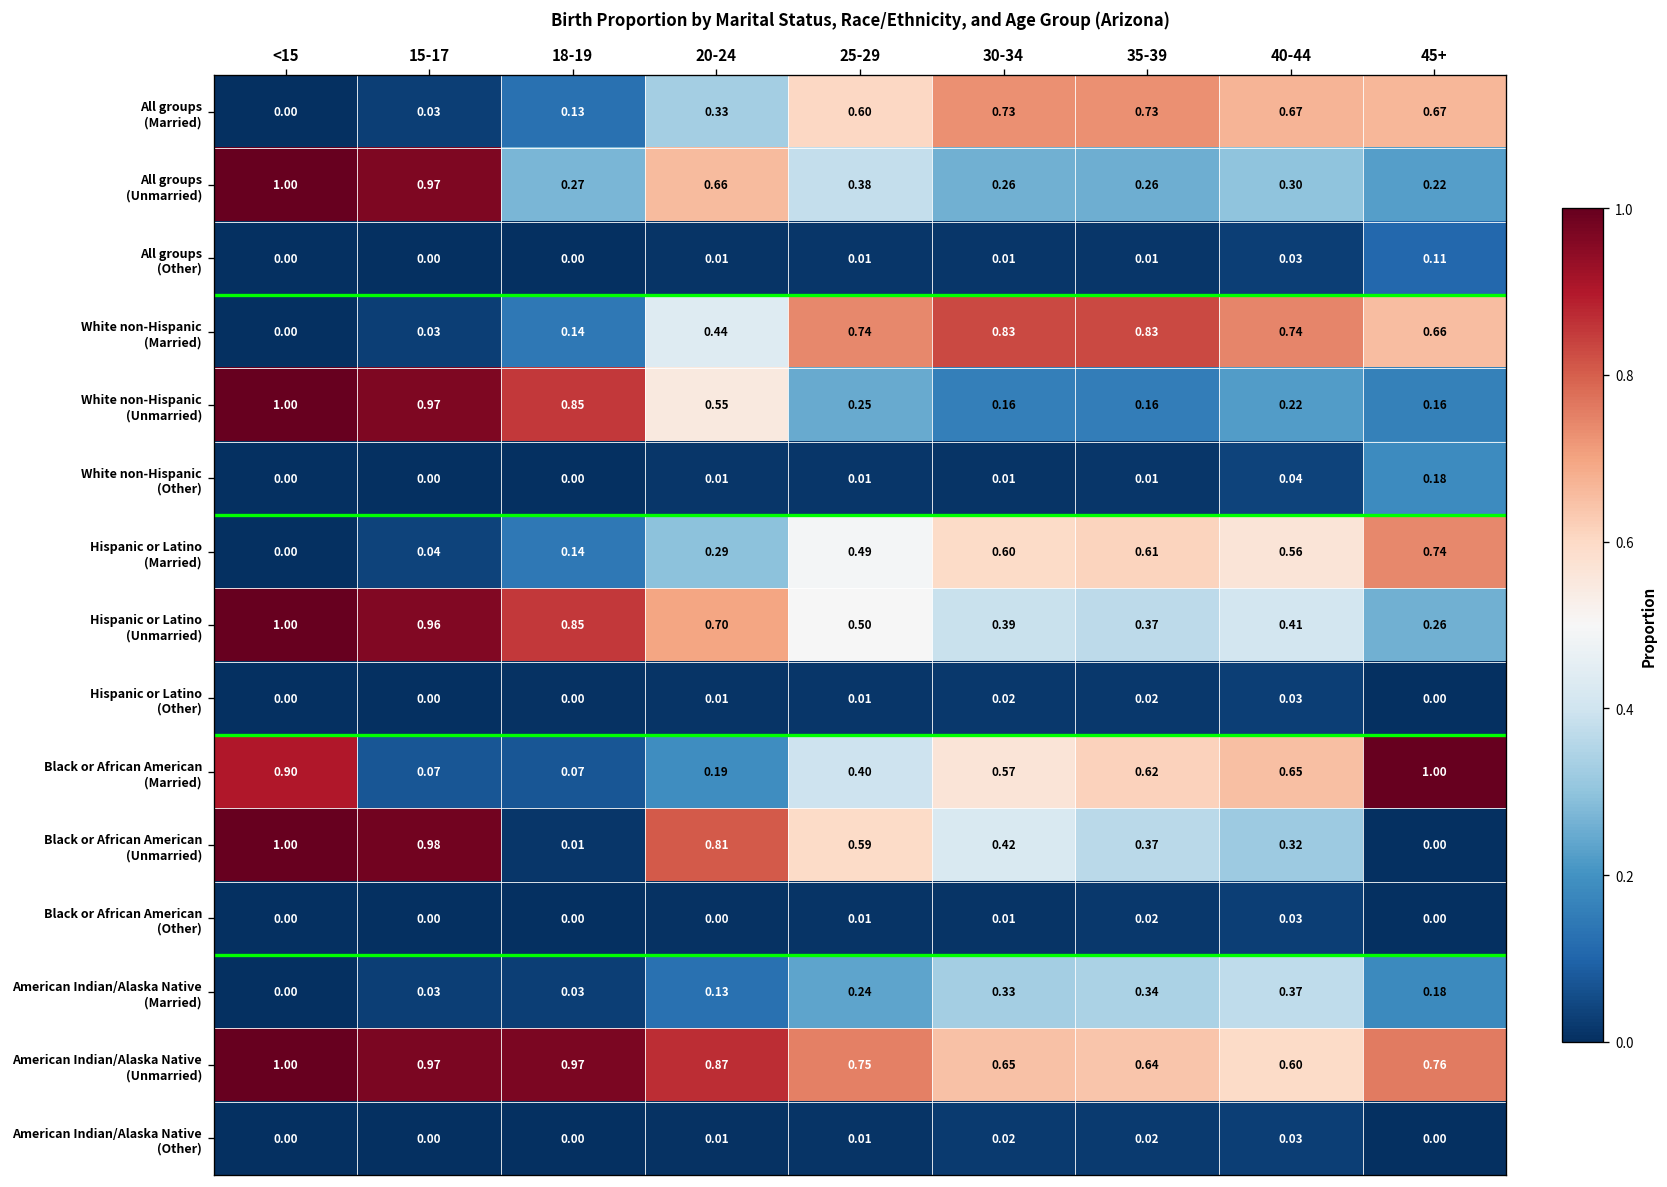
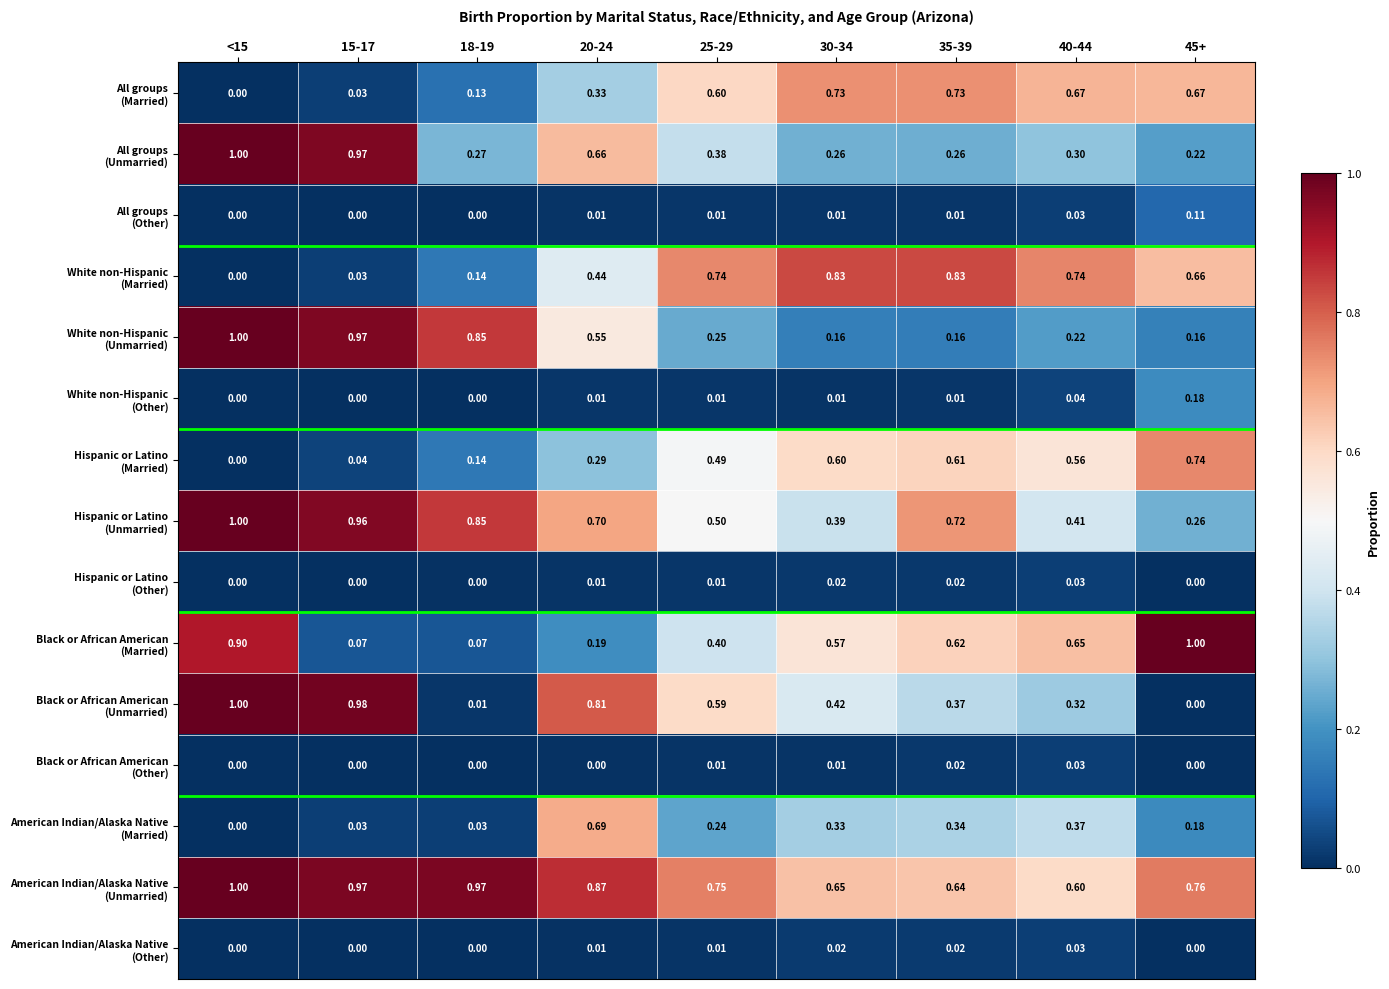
  {
    "All groups (Married)": {
      "<15": 0.00,
      "15-17": 0.03,
      "18-19": 0.13,
      "20-24": 0.33,
      "25-29": 0.60,
      "30-34": 0.73,
      "35-39": 0.73,
      "40-44": 0.67,
      "45+": 0.67
    },
    "All groups (Unmarried)": {
      "<15": 1.00,
      "15-17": 0.97,
      "18-19": 0.27,
      "20-24": 0.66,
      "25-29": 0.38,
      "30-34": 0.26,
      "35-39": 0.26,
      "40-44": 0.30,
      "45+": 0.22
    },
    "All groups (Other)": {
      "<15": 0.00,
      "15-17": 0.00,
      "18-19": 0.00,
      "20-24": 0.01,
      "25-29": 0.01,
      "30-34": 0.01,
      "35-39": 0.01,
      "40-44": 0.03,
      "45+": 0.11
    },
    "White non-Hispanic (Married)": {
      "<15": 0.00,
      "15-17": 0.03,
      "18-19": 0.14,
      "20-24": 0.44,
      "25-29": 0.74,
      "30-34": 0.83,
      "35-39": 0.83,
      "40-44": 0.74,
      "45+": 0.66
    },
    "White non-Hispanic (Unmarried)": {
      "<15": 1.00,
      "15-17": 0.97,
      "18-19": 0.85,
      "20-24": 0.55,
      "25-29": 0.25,
      "30-34": 0.16,
      "35-39": 0.16,
      "40-44": 0.22,
      "45+": 0.16
    },
    "White non-Hispanic (Other)": {
      "<15": 0.00,
      "15-17": 0.00,
      "18-19": 0.00,
      "20-24": 0.01,
      "25-29": 0.01,
      "30-34": 0.01,
      "35-39": 0.01,
      "40-44": 0.04,
      "45+": 0.18
    },
    "Hispanic or Latino (Married)": {
      "<15": 0.00,
      "15-17": 0.04,
      "18-19": 0.14,
      "20-24": 0.29,
      "25-29": 0.49,
      "30-34": 0.60,
      "35-39": 0.61,
      "40-44": 0.56,
      "45+": 0.74
    },
    "Hispanic or Latino (Unmarried)": {
      "<15": 1.00,
      "15-17": 0.96,
      "18-19": 0.85,
      "20-24": 0.70,
      "25-29": 0.50,
      "30-34": 0.39,
-     "35-39": 0.37,
+     "35-39": 0.72,
      "40-44": 0.41,
      "45+": 0.26
    },
    "Hispanic or Latino (Other)": {
      "<15": 0.00,
      "15-17": 0.00,
      "18-19": 0.00,
      "20-24": 0.01,
      "25-29": 0.01,
      "30-34": 0.02,
      "35-39": 0.02,
      "40-44": 0.03,
      "45+": 0.00
    },
    "Black or African American (Married)": {
      "<15": 0.90,
      "15-17": 0.07,
      "18-19": 0.07,
      "20-24": 0.19,
      "25-29": 0.40,
      "30-34": 0.57,
      "35-39": 0.62,
      "40-44": 0.65,
      "45+": 1.00
    },
    "Black or African American (Unmarried)": {
      "<15": 1.00,
      "15-17": 0.98,
      "18-19": 0.01,
      "20-24": 0.81,
      "25-29": 0.59,
      "30-34": 0.42,
      "35-39": 0.37,
      "40-44": 0.32,
      "45+": 0.00
    },
    "Black or African American (Other)": {
      "<15": 0.00,
      "15-17": 0.00,
      "18-19": 0.00,
      "20-24": 0.00,
      "25-29": 0.01,
      "30-34": 0.01,
      "35-39": 0.02,
      "40-44": 0.03,
      "45+": 0.00
    },
    "American Indian/Alaska Native (Married)": {
      "<15": 0.00,
      "15-17": 0.03,
      "18-19": 0.03,
-     "20-24": 0.13,
+     "20-24": 0.69,
      "25-29": 0.24,
      "30-34": 0.33,
      "35-39": 0.34,
      "40-44": 0.37,
      "45+": 0.18
    },
    "American Indian/Alaska Native (Unmarried)": {
      "<15": 1.00,
      "15-17": 0.97,
      "18-19": 0.97,
      "20-24": 0.87,
      "25-29": 0.75,
      "30-34": 0.65,
      "35-39": 0.64,
      "40-44": 0.60,
      "45+": 0.76
    },
    "American Indian/Alaska Native (Other)": {
      "<15": 0.00,
      "15-17": 0.00,
      "18-19": 0.00,
      "20-24": 0.01,
      "25-29": 0.01,
      "30-34": 0.02,
      "35-39": 0.02,
      "40-44": 0.03,
      "45+": 0.00
    }
  }
